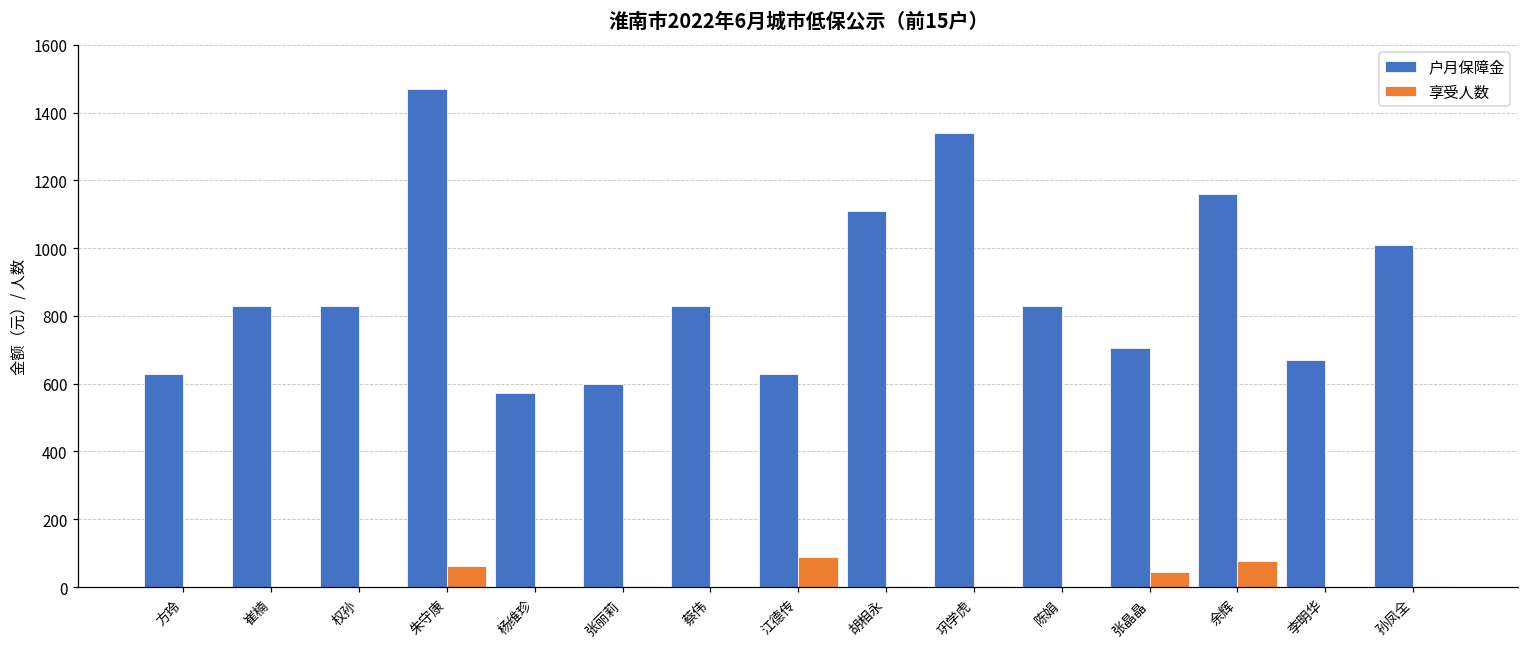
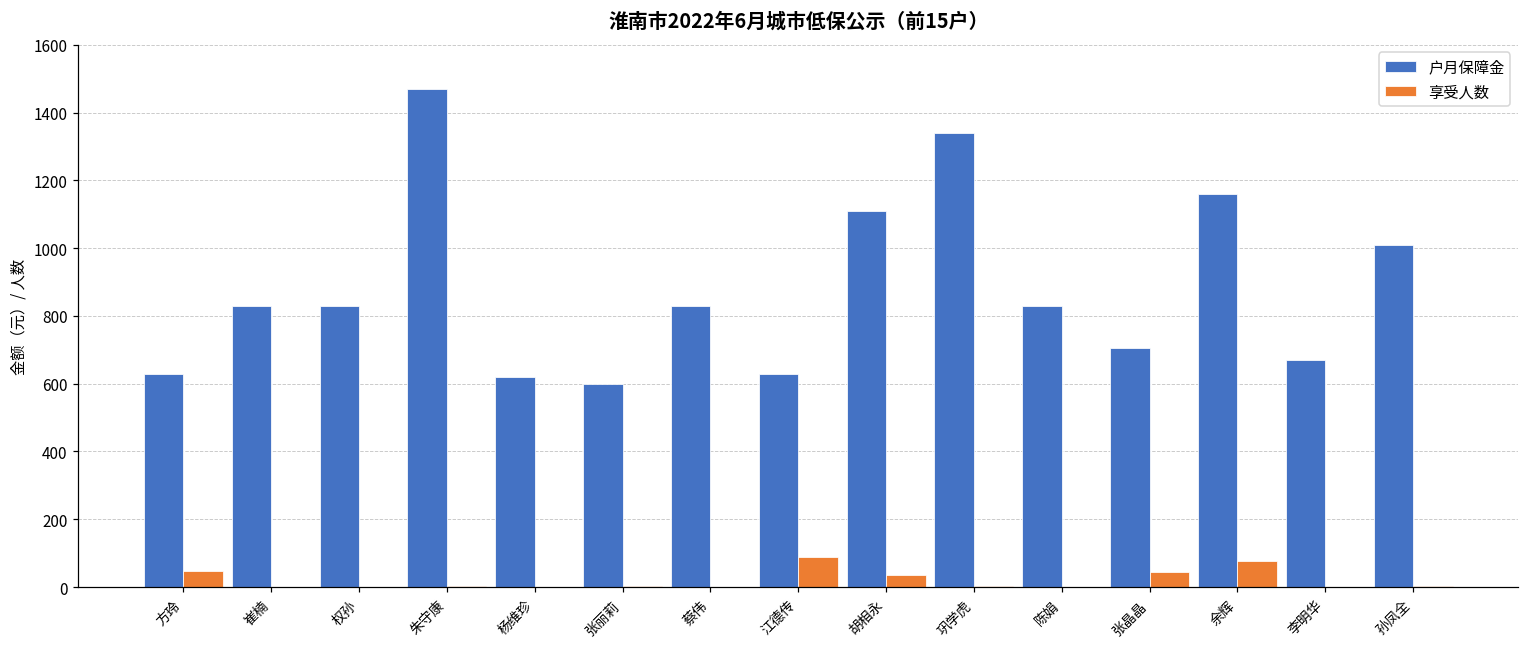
  {
    "户月保障金": {
      "方玲": 630,
      "崔楠": 830,
      "权孙": 830,
      "朱守康": 1470,
-     "杨维珍": 570,
+     "杨维珍": 620,
      "张丽莉": 600,
      "蔡伟": 830,
      "江德传": 630,
      "胡相永": 1110,
      "巩学虎": 1340,
      "陈娟": 830,
      "张晶晶": 710,
      "余辉": 1160,
      "李明华": 670,
      "孙凤全": 1010
    },
    "享受人数": {
-     "方玲": 0,
-     "朱守康": 60,
+     "方玲": 50,
+     "朱守康": 0,
      "江德传": 90,
-     "胡相永": 0,
+     "胡相永": 40,
      "张晶晶": 40,
      "余辉": 80
    }
  }
